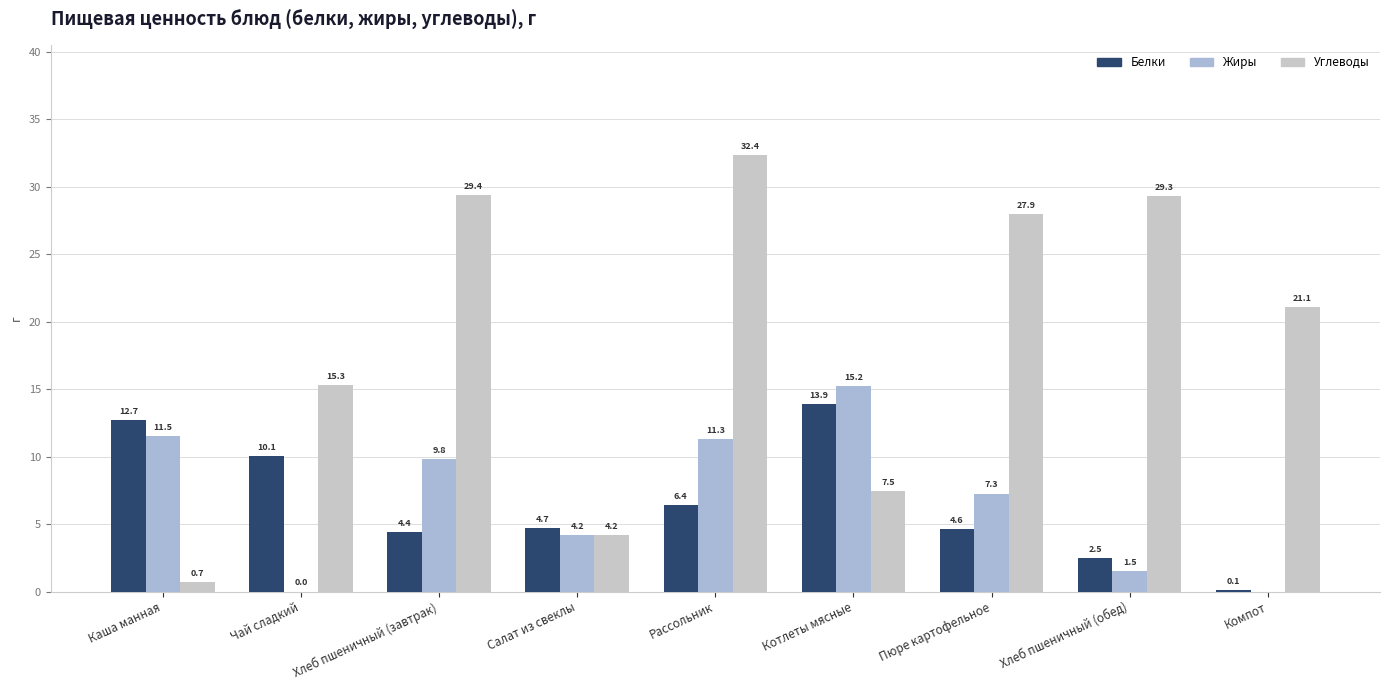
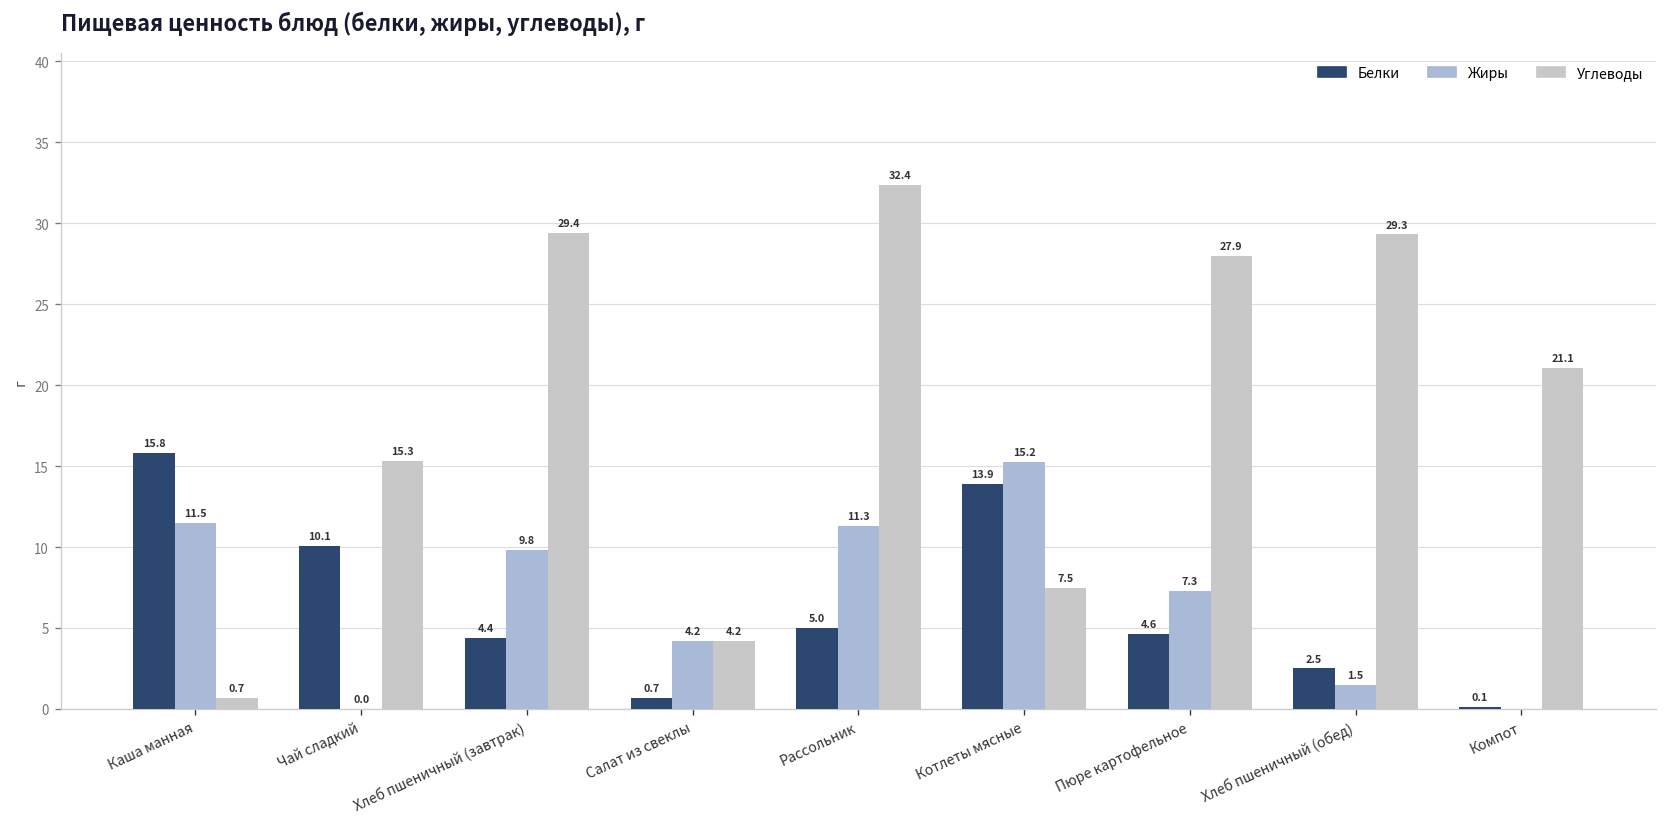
  {
    "Белки": {
-     "Каша манная": 12.7,
+     "Каша манная": 15.8,
      "Чай сладкий": 10.1,
      "Хлеб пшеничный (завтрак)": 4.4,
-     "Салат из свеклы": 4.7,
-     "Рассольник": 6.4,
+     "Салат из свеклы": 0.7,
+     "Рассольник": 5.0,
      "Котлеты мясные": 13.9,
      "Пюре картофельное": 4.6,
      "Хлеб пшеничный (обед)": 2.5,
      "Компот": 0.1
    }
  }
